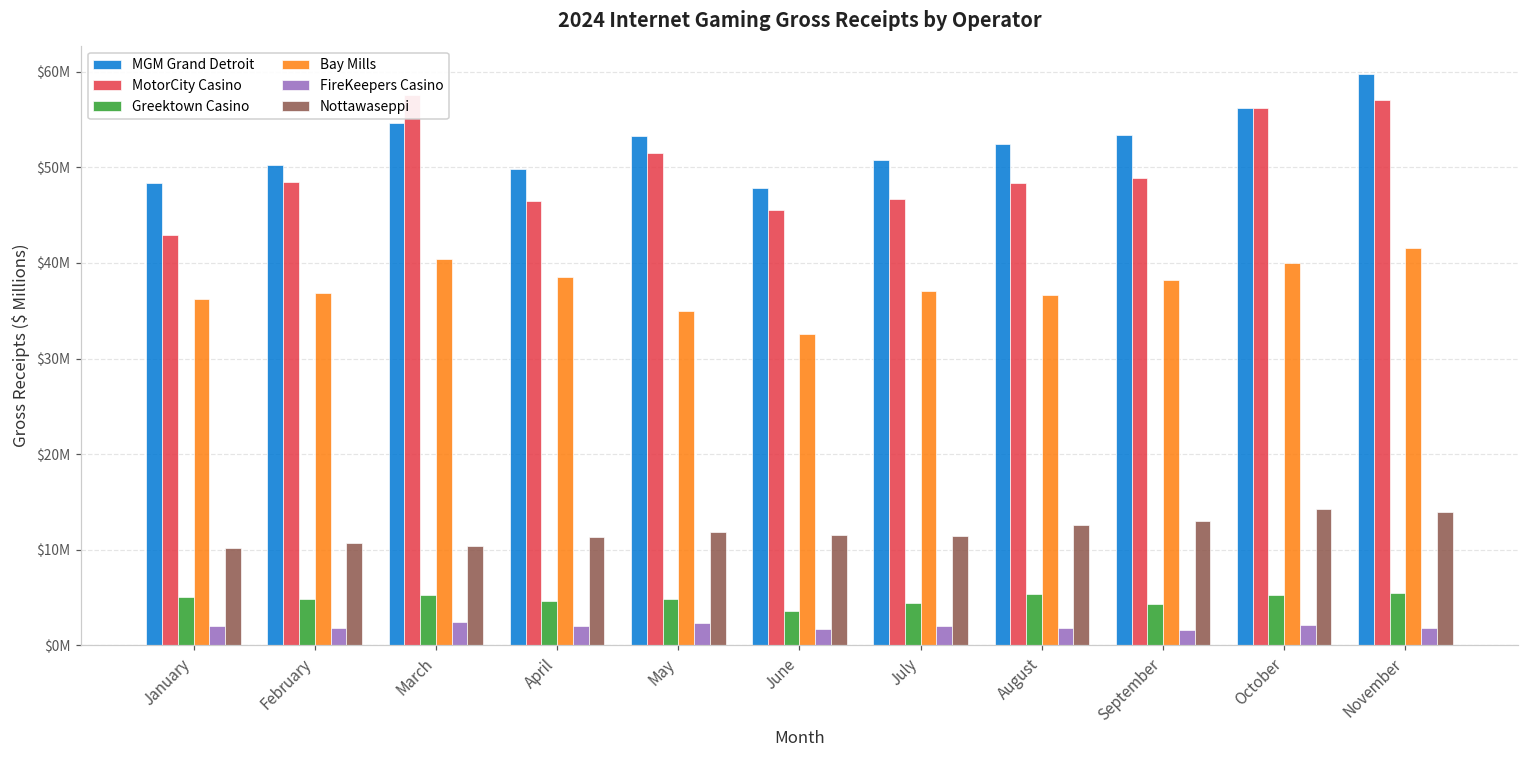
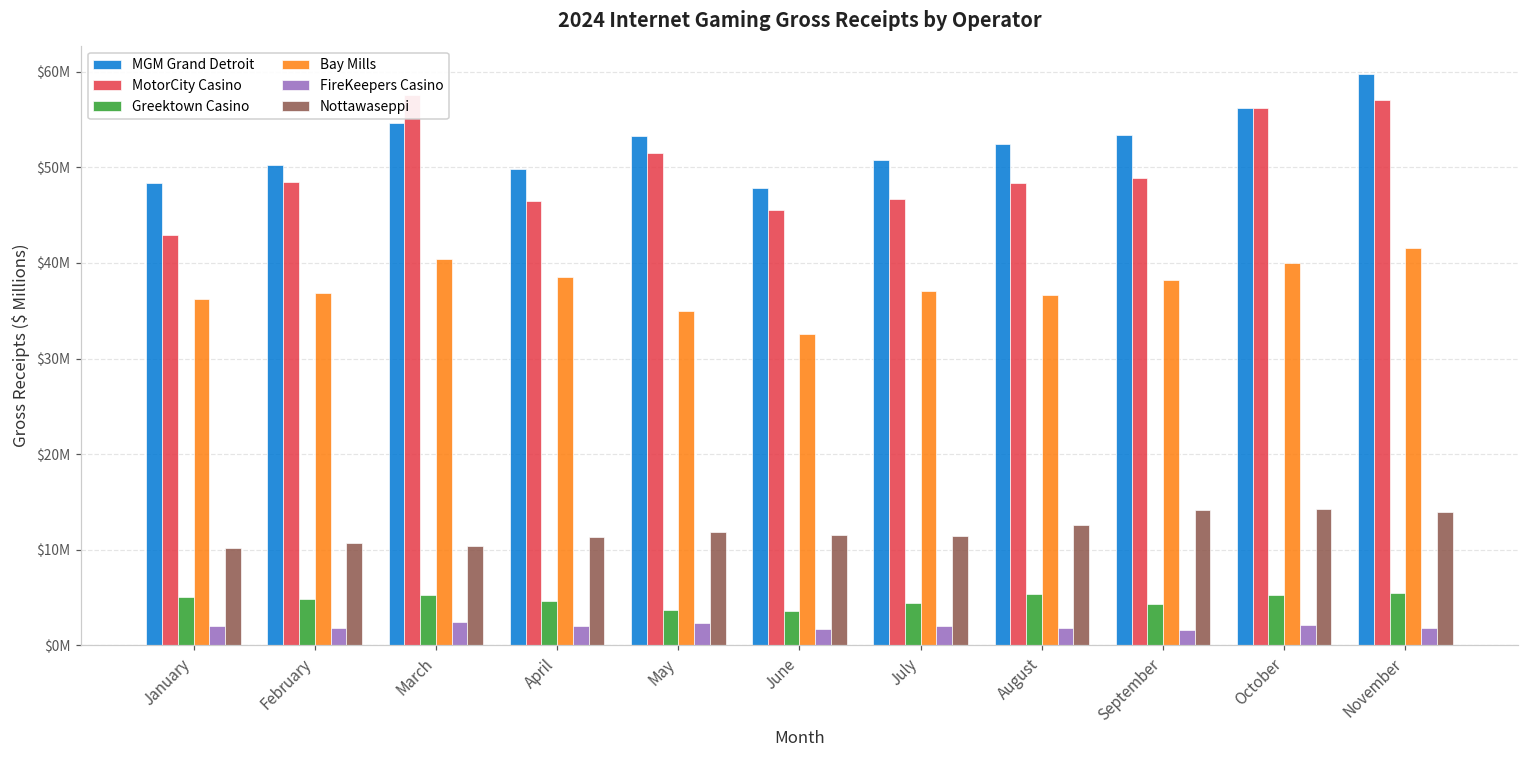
  {
    "MGM Grand Detroit": {
      "January": "$48000000",
      "February": "$50000000",
      "March": "$55000000",
      "April": "$50000000",
      "May": "$53000000",
      "June": "$48000000",
      "July": "$51000000",
      "August": "$52000000",
      "September": "$53000000",
      "October": "$56000000",
      "November": "$60000000"
    },
    "MotorCity Casino": {
      "January": "$43000000",
      "February": "$48000000",
      "April": "$46000000",
      "May": "$52000000",
      "June": "$46000000",
      "July": "$47000000",
      "August": "$48000000",
      "September": "$49000000",
      "October": "$56000000",
      "November": "$57000000"
    },
    "Greektown Casino": {
      "January": "$5000000",
      "February": "$5000000",
      "March": "$5000000",
      "April": "$5000000",
-     "May": "$5000000",
+     "May": "$4000000",
      "June": "$4000000",
      "July": "$4000000",
      "August": "$5000000",
      "September": "$4000000",
      "October": "$5000000",
      "November": "$6000000"
    },
    "Bay Mills": {
      "January": "$36000000",
      "February": "$37000000",
      "March": "$40000000",
      "April": "$39000000",
      "May": "$35000000",
      "June": "$33000000",
      "July": "$37000000",
      "August": "$37000000",
      "September": "$38000000",
      "October": "$40000000",
      "November": "$42000000"
    },
    "FireKeepers Casino": {
      "January": "$2000000",
      "February": "$2000000",
      "March": "$2000000",
      "April": "$2000000",
      "May": "$2000000",
      "June": "$2000000",
      "July": "$2000000",
      "August": "$2000000",
      "September": "$2000000",
      "October": "$2000000",
      "November": "$2000000"
    },
    "Nottawaseppi": {
      "January": "$10000000",
      "February": "$11000000",
      "March": "$10000000",
      "April": "$11000000",
      "May": "$12000000",
      "June": "$12000000",
      "July": "$11000000",
      "August": "$13000000",
-     "September": "$13000000",
+     "September": "$14000000",
      "October": "$14000000",
      "November": "$14000000"
    }
  }
